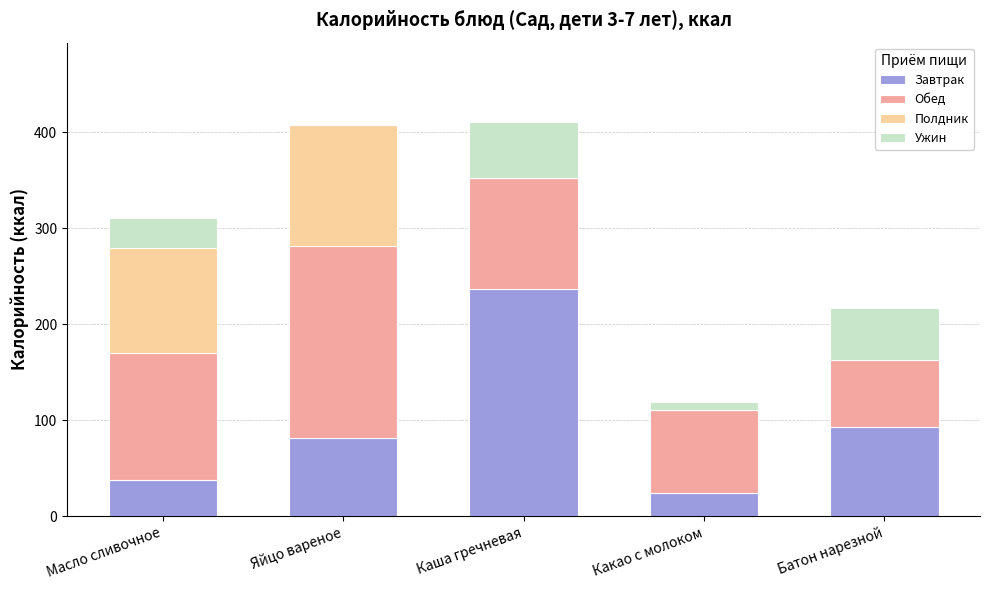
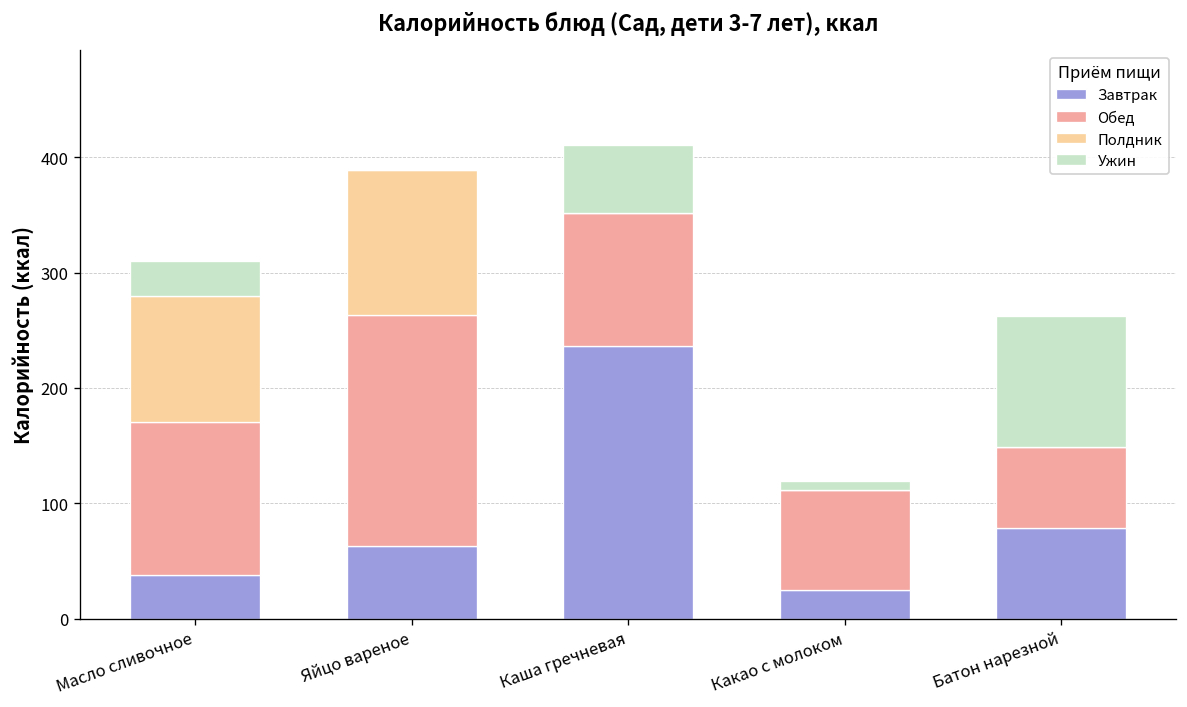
  {
    "Завтрак": {
      "Масло сливочное": 40,
-     "Яйцо вареное": 80,
+     "Яйцо вареное": 60,
      "Каша гречневая": 240,
      "Какао с молоком": 20,
-     "Батон нарезной": 90
+     "Батон нарезной": 80
    },
    "Ужин": {
      "Масло сливочное": 30,
      "Яйцо вареное": 0,
      "Каша гречневая": 60,
      "Какао с молоком": 10,
-     "Батон нарезной": 50
+     "Батон нарезной": 110
    }
  }
